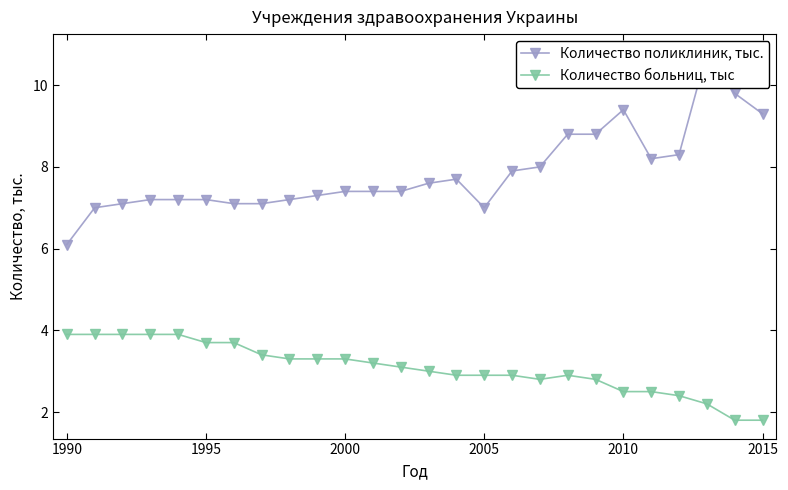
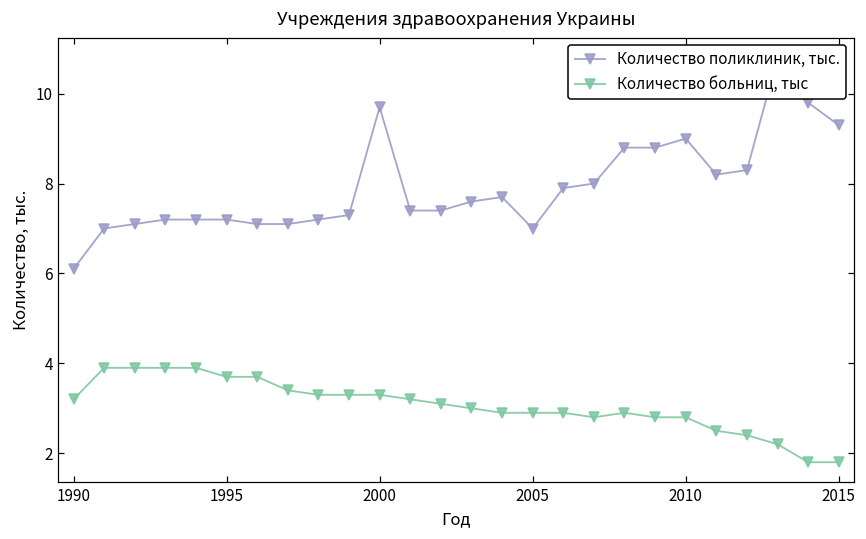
  {
    "Количество поликлиник, тыс.": {
      "1990": 6.1,
      "1995": 7.2,
-     "2000": 7.4,
+     "2000": 9.7,
      "2005": 7.0,
-     "2010": 9.4,
+     "2010": 9.0,
      "2015": 9.3
    },
    "Количество больниц, тыс": {
-     "1990": 3.9,
+     "1990": 3.2,
      "1995": 3.7,
      "2000": 3.3,
      "2005": 2.9,
-     "2010": 2.5,
+     "2010": 2.8,
      "2015": 1.8
    }
  }
